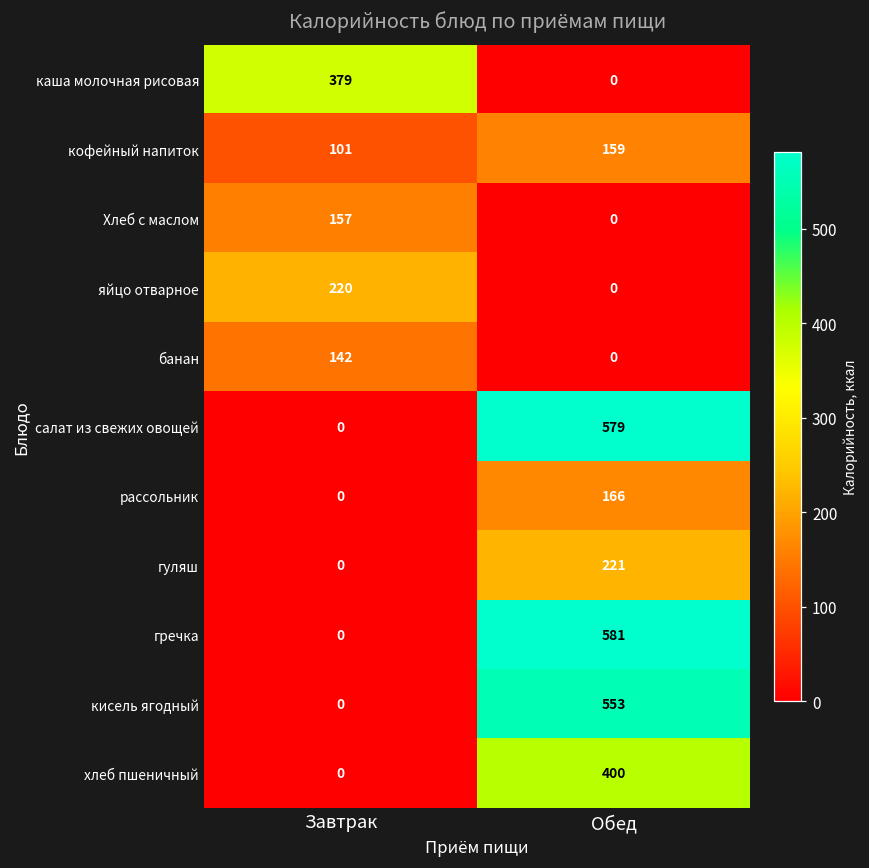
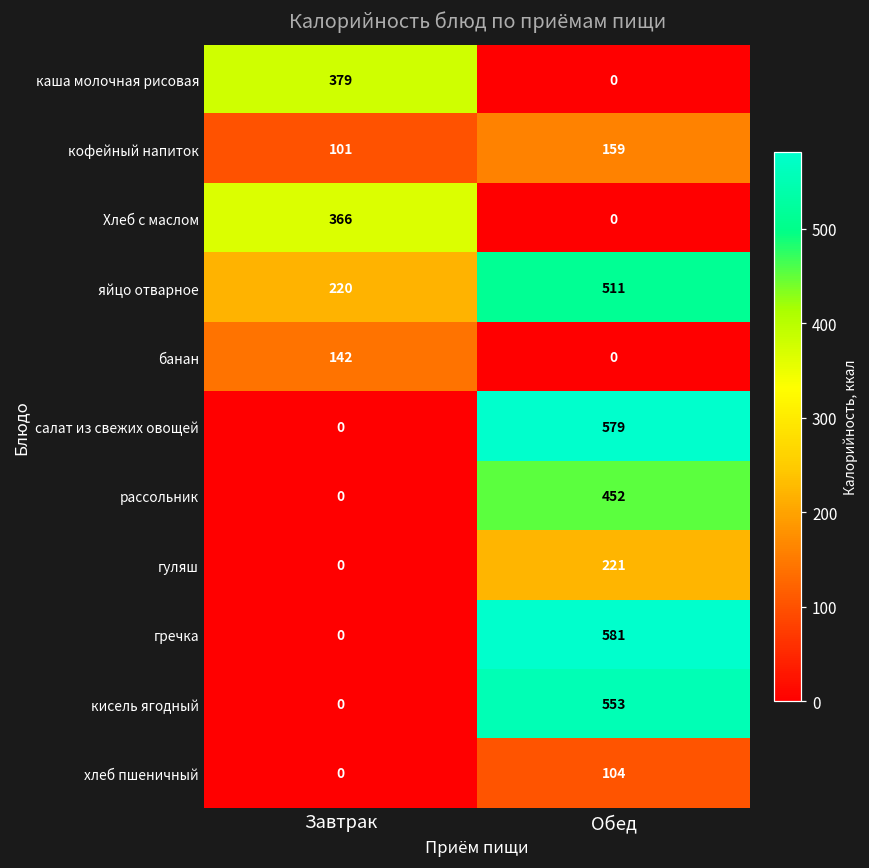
  {
    "каша молочная рисовая": {
      "Завтрак": 379,
      "Обед": 0
    },
    "кофейный напиток": {
      "Завтрак": 101,
      "Обед": 159
    },
    "Хлеб с маслом": {
-     "Завтрак": 157,
+     "Завтрак": 366,
      "Обед": 0
    },
    "яйцо отварное": {
      "Завтрак": 220,
-     "Обед": 0
+     "Обед": 511
    },
    "банан": {
      "Завтрак": 142,
      "Обед": 0
    },
    "салат из свежих овощей": {
      "Завтрак": 0,
      "Обед": 579
    },
    "рассольник": {
      "Завтрак": 0,
-     "Обед": 166
+     "Обед": 452
    },
    "гуляш": {
      "Завтрак": 0,
      "Обед": 221
    },
    "гречка": {
      "Завтрак": 0,
      "Обед": 581
    },
    "кисель ягодный": {
      "Завтрак": 0,
      "Обед": 553
    },
    "хлеб пшеничный": {
      "Завтрак": 0,
-     "Обед": 400
+     "Обед": 104
    }
  }
